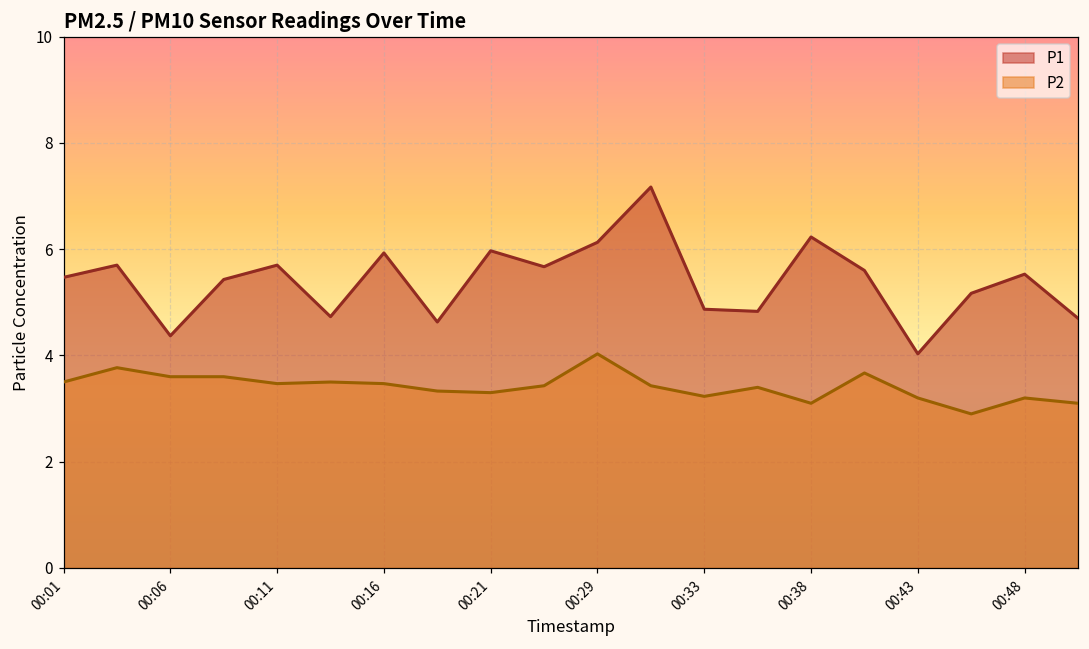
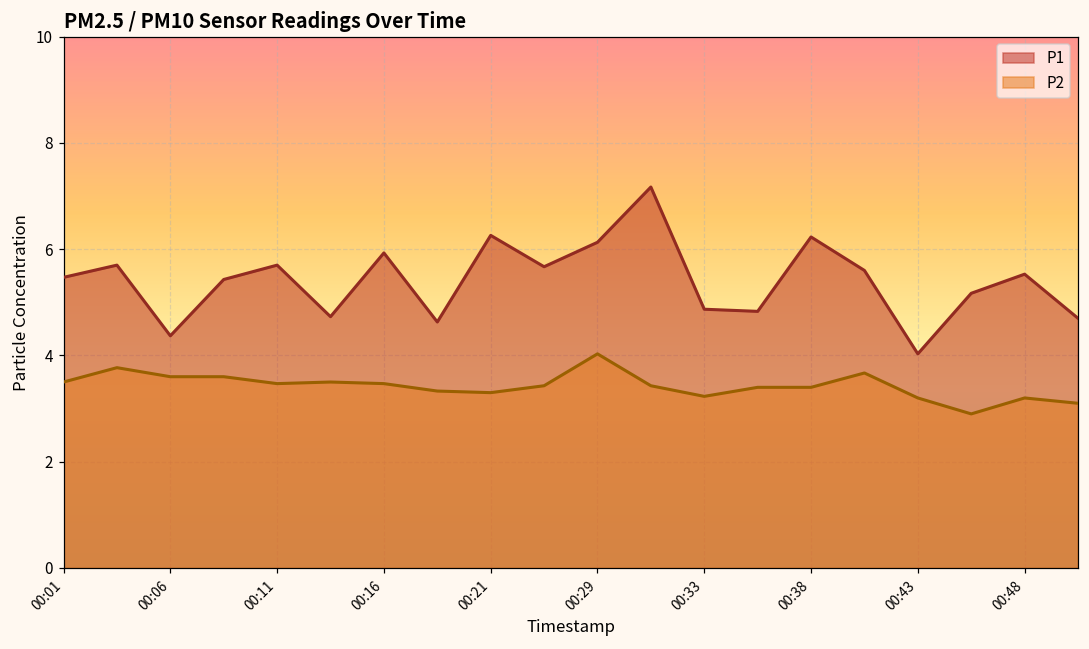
  {
    "P1": {
      "00:01": 5.5,
      "00:06": 4.4,
      "00:11": 5.7,
      "00:16": 5.9,
-     "00:21": 6.0,
+     "00:21": 6.3,
      "00:29": 6.1,
      "00:33": 4.9,
      "00:38": 6.2,
      "00:43": 4.0,
      "00:48": 5.5
    },
    "P2": {
      "00:01": 3.5,
      "00:06": 3.6,
      "00:11": 3.5,
      "00:16": 3.5,
      "00:21": 3.3,
      "00:29": 4.0,
      "00:33": 3.2,
-     "00:38": 3.1,
+     "00:38": 3.4,
      "00:43": 3.2,
      "00:48": 3.2
    }
  }
